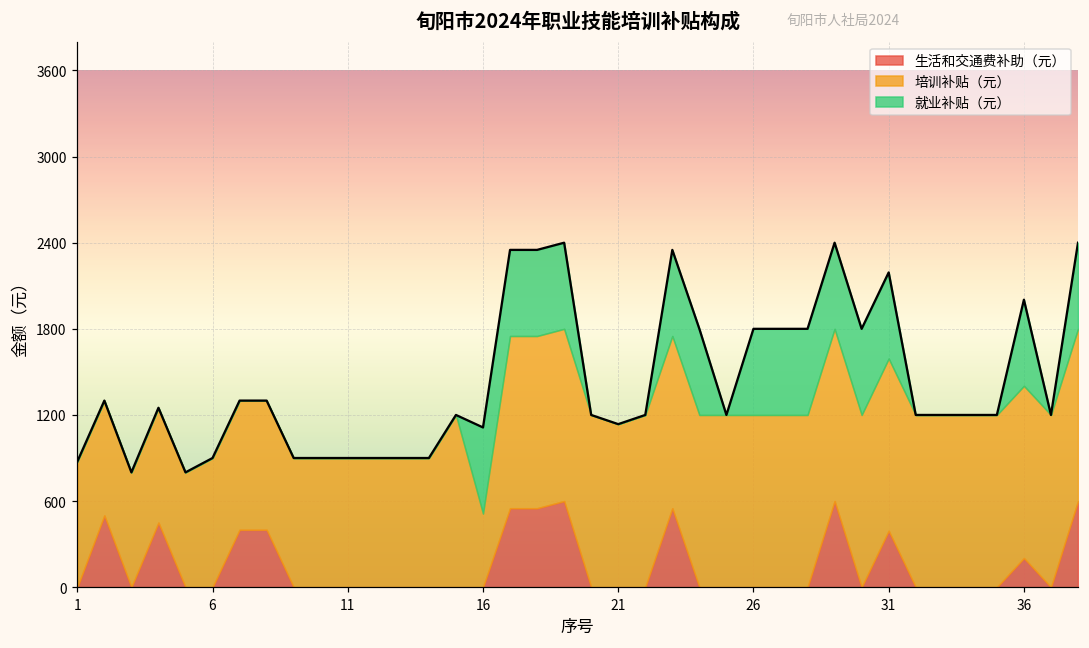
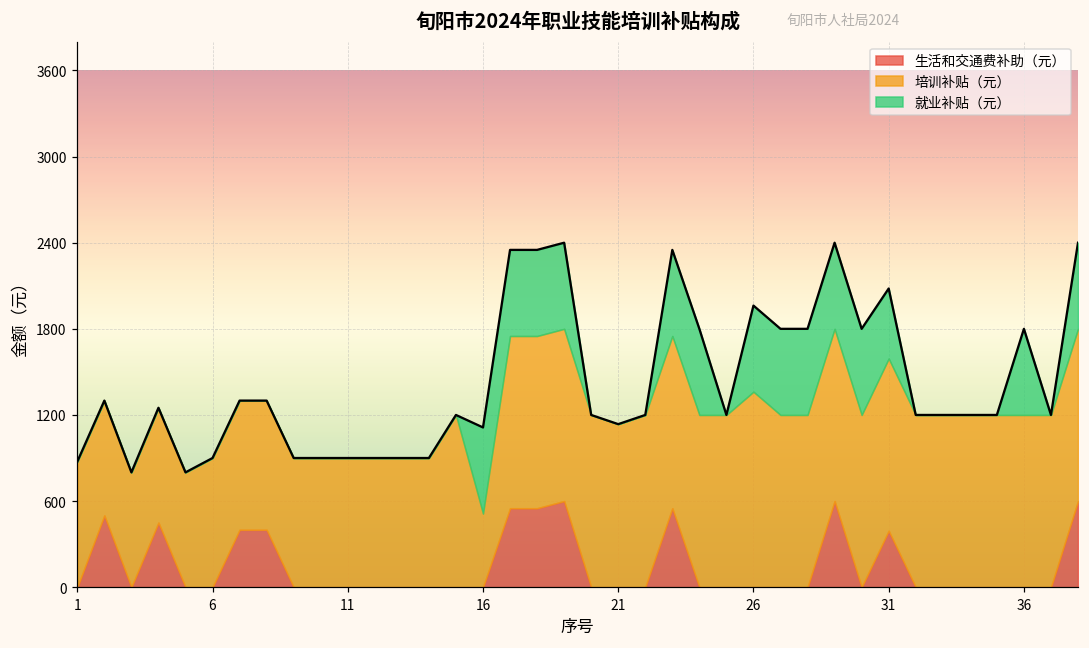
  {
    "生活和交通费补助（元）": {
      "1": 0,
      "6": 0,
      "11": 0,
      "16": 0,
      "21": 0,
      "26": 0,
      "31": 390,
-     "36": 200
+     "36": 0
    },
    "培训补贴（元）": {
      "16": 510,
-     "26": 1200,
+     "26": 1360,
      "31": 1200,
      "36": 1200
    },
    "就业补贴（元）": {
      "16": 600,
      "26": 600,
-     "31": 600,
+     "31": 490,
      "36": 600
    }
  }
